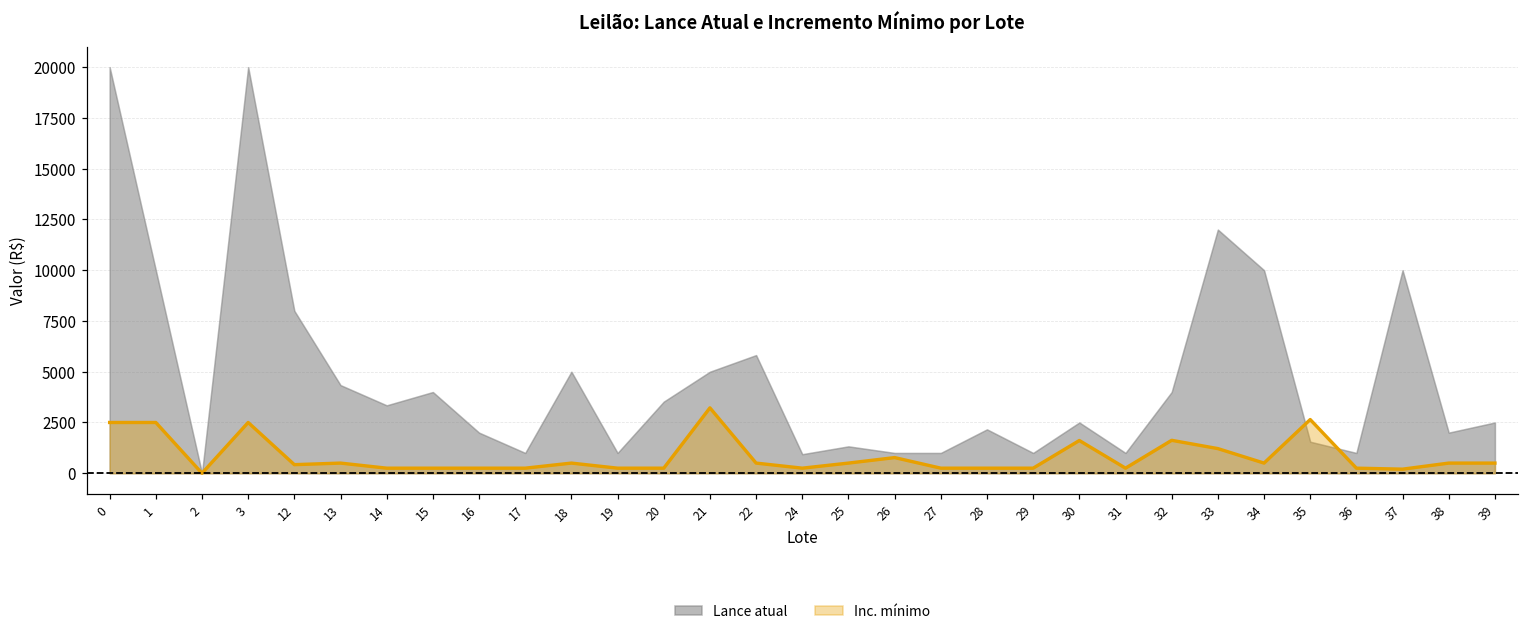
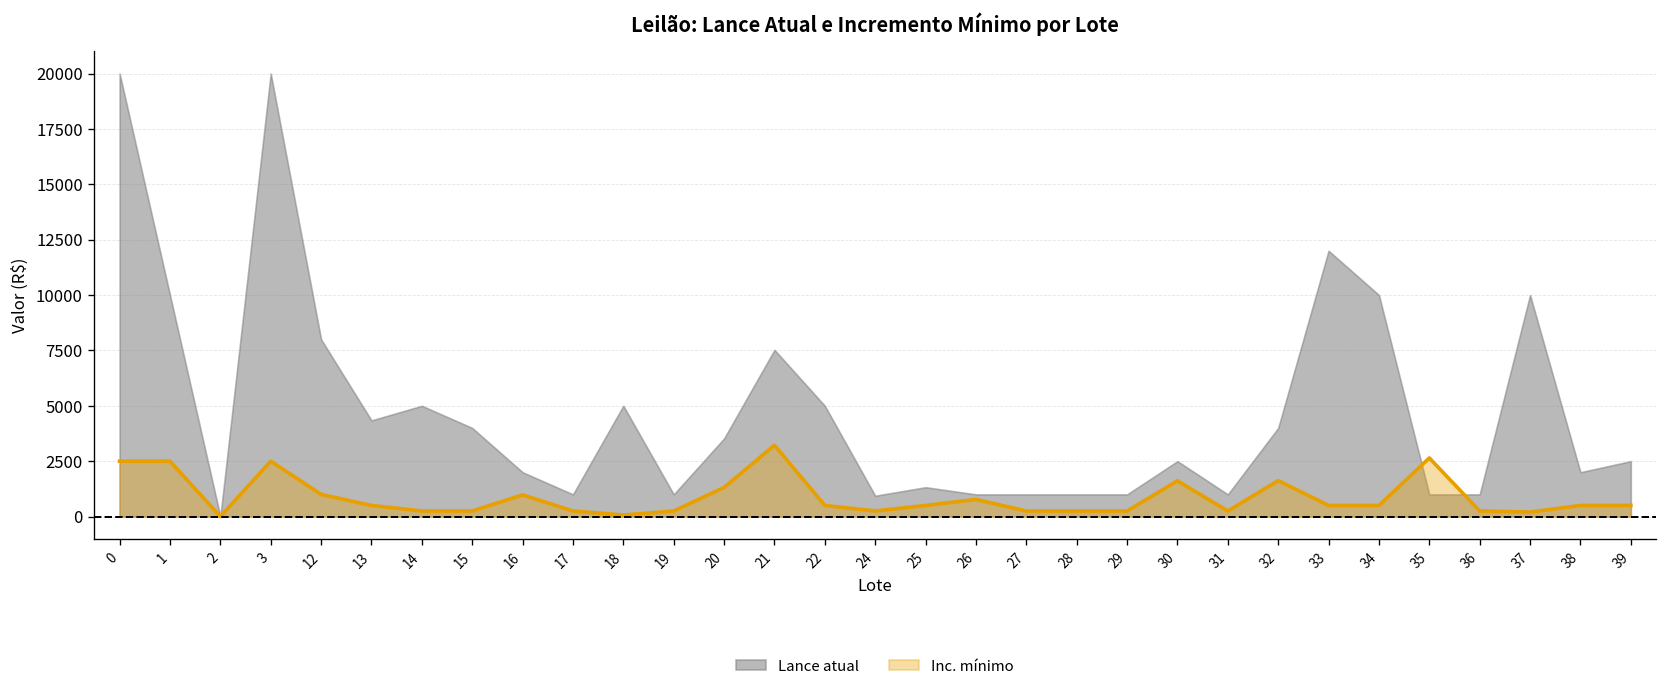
  {
    "Lance atual": {
      "0": 20000,
      "1": 10000,
      "3": 20000,
      "12": 8000,
      "13": 4300,
-     "14": 3300,
+     "14": 5000,
      "15": 4000,
      "16": 2000,
      "17": 1000,
      "18": 5000,
      "19": 1000,
      "20": 3500,
-     "21": 5000,
-     "22": 5800,
+     "21": 7500,
+     "22": 5000,
      "24": 900,
      "25": 1300,
      "26": 1000,
      "27": 1000,
-     "28": 2200,
+     "28": 1000,
      "29": 1000,
      "30": 2500,
      "31": 1000,
      "32": 4000,
      "33": 12000,
      "34": 10000,
-     "35": 1600,
+     "35": 1000,
      "36": 1000,
      "37": 10000,
      "38": 2000,
      "39": 2500
    },
    "Inc. mínimo": {
      "0": 2500,
      "1": 2500,
      "3": 2500,
-     "12": 400,
+     "12": 1000,
      "13": 500,
      "14": 300,
      "15": 300,
-     "16": 300,
+     "16": 1000,
      "17": 300,
-     "18": 500,
+     "18": 100,
      "19": 300,
-     "20": 300,
+     "20": 1300,
      "21": 3200,
      "22": 500,
      "24": 300,
      "25": 500,
      "26": 800,
      "27": 300,
      "28": 300,
      "29": 300,
      "30": 1600,
      "31": 300,
      "32": 1600,
-     "33": 1200,
+     "33": 500,
      "34": 500,
      "35": 2600,
      "36": 300,
      "37": 200,
      "38": 500,
      "39": 500
    }
  }
